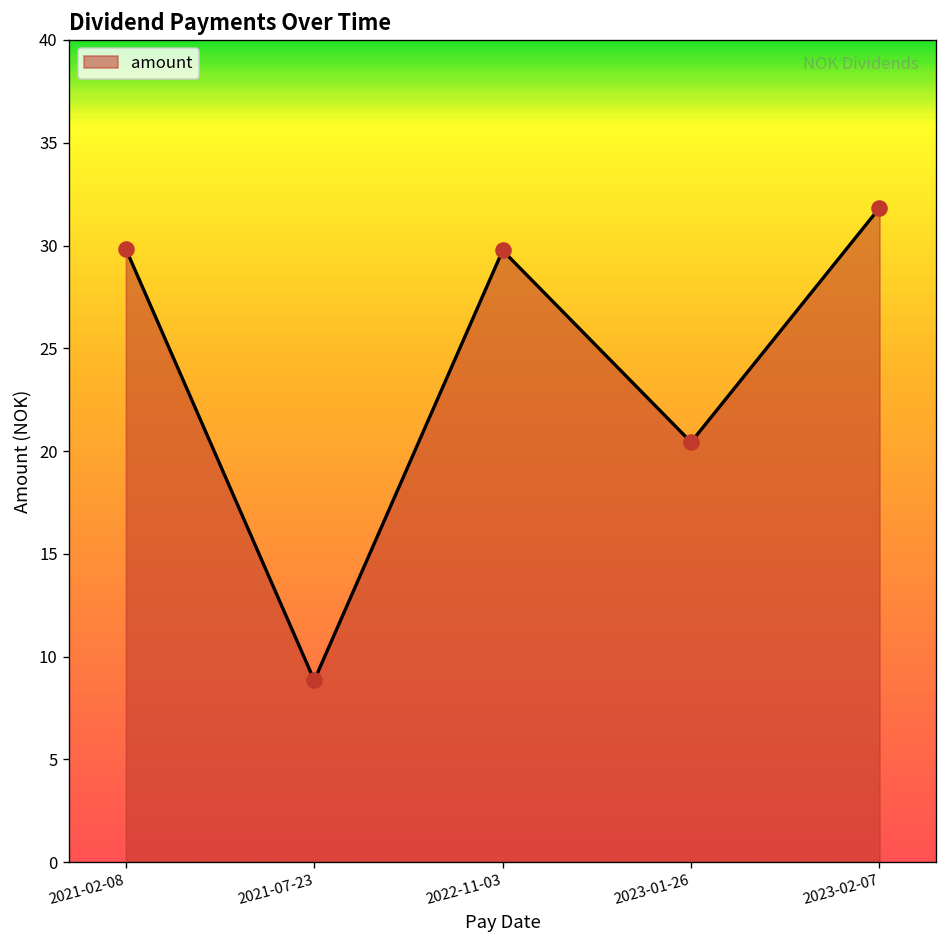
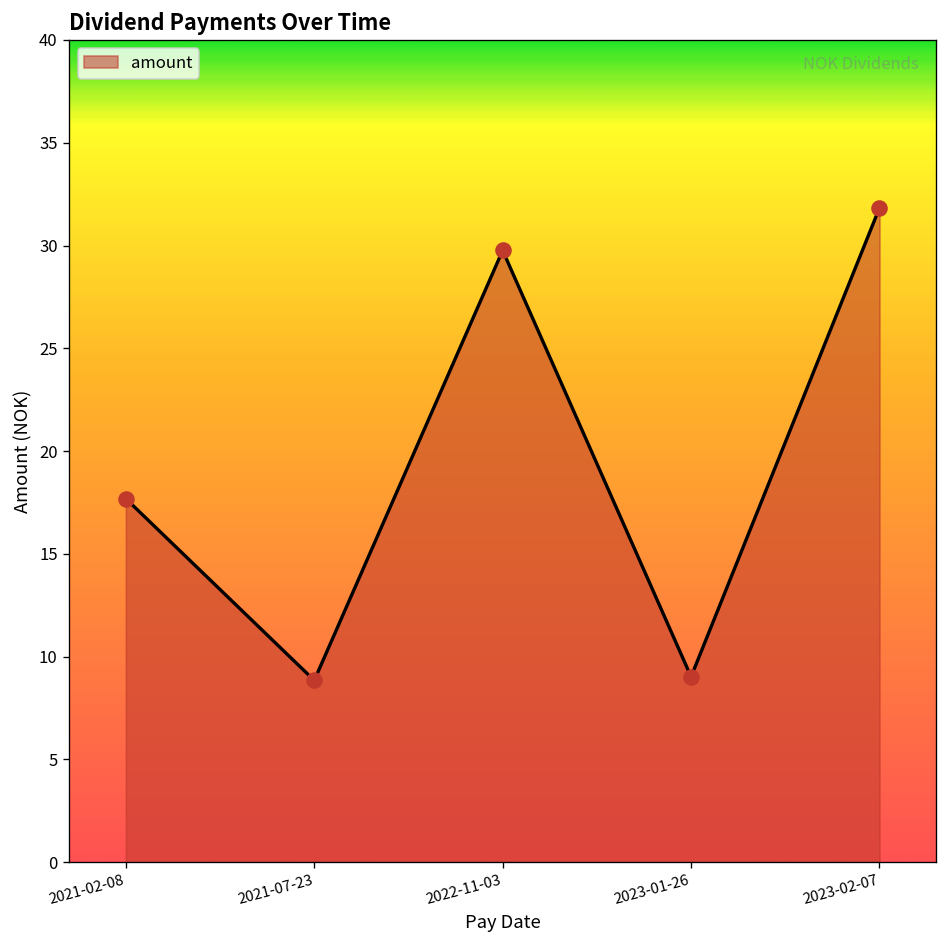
  {
-   "2021-02-08": 29.8,
+   "2021-02-08": 17.7,
    "2021-07-23": 8.8,
    "2022-11-03": 29.8,
-   "2023-01-26": 20.4,
+   "2023-01-26": 9.0,
    "2023-02-07": 31.8
  }
